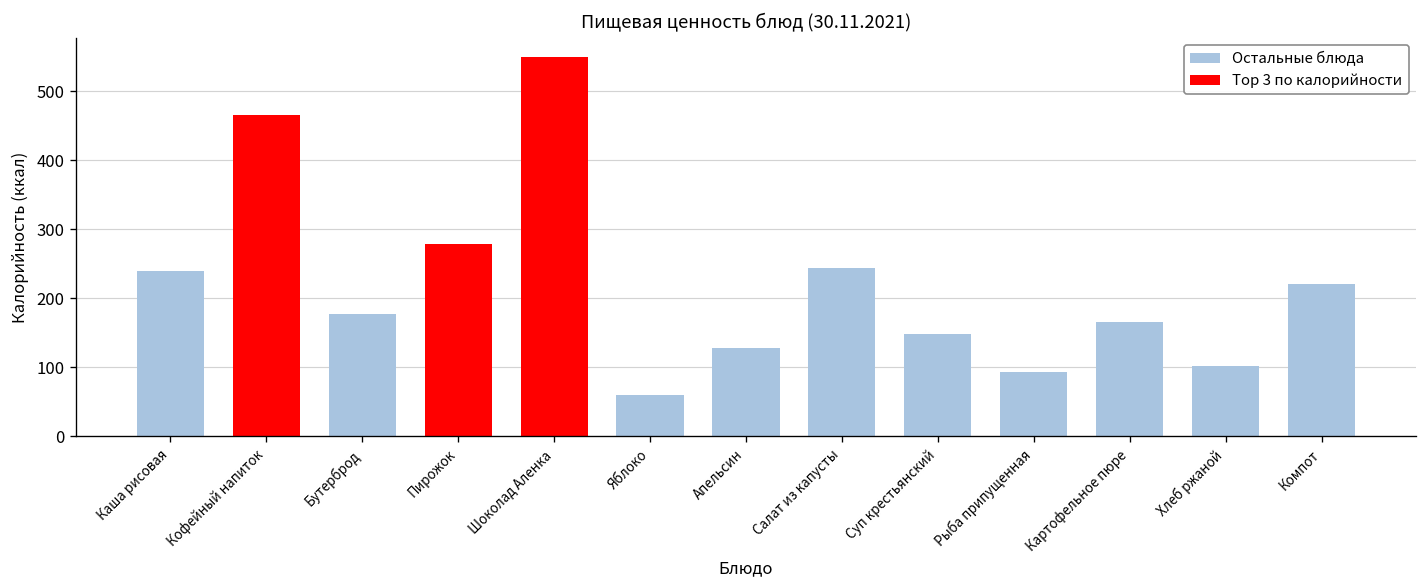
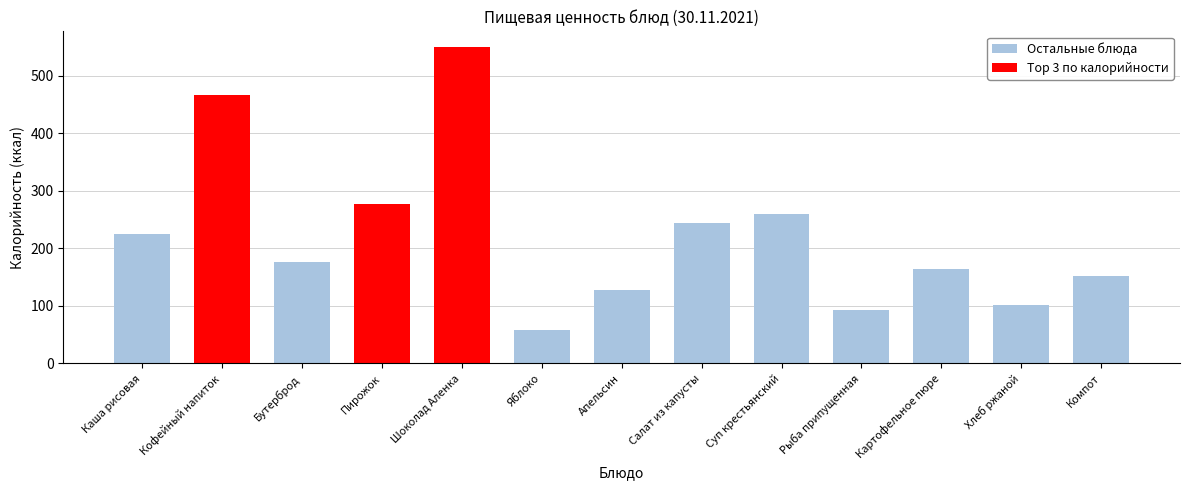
  {
-   "Каша рисовая": 240,
+   "Каша рисовая": 230,
    "Кофейный напиток": 470,
    "Бутерброд": 180,
    "Пирожок": 280,
    "Шоколад Аленка": 550,
    "Яблоко": 60,
    "Апельсин": 130,
    "Салат из капусты": 240,
-   "Суп крестьянский": 150,
+   "Суп крестьянский": 260,
    "Рыба припущенная": 90,
    "Картофельное пюре": 170,
    "Хлеб ржаной": 100,
-   "Компот": 220
+   "Компот": 150
  }
